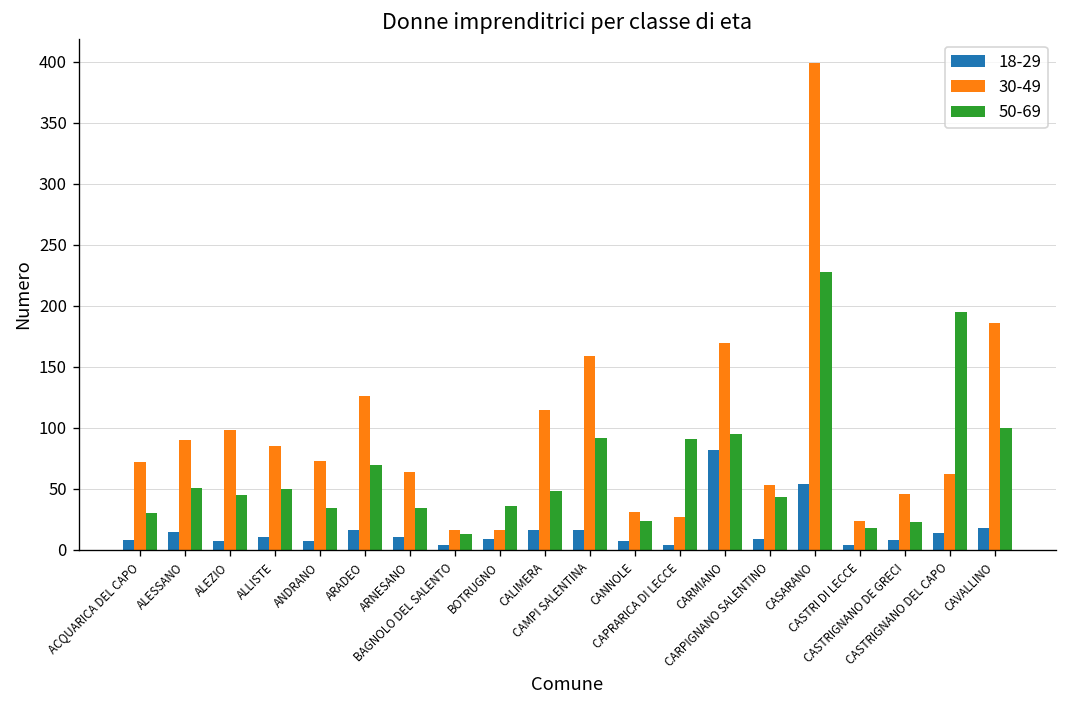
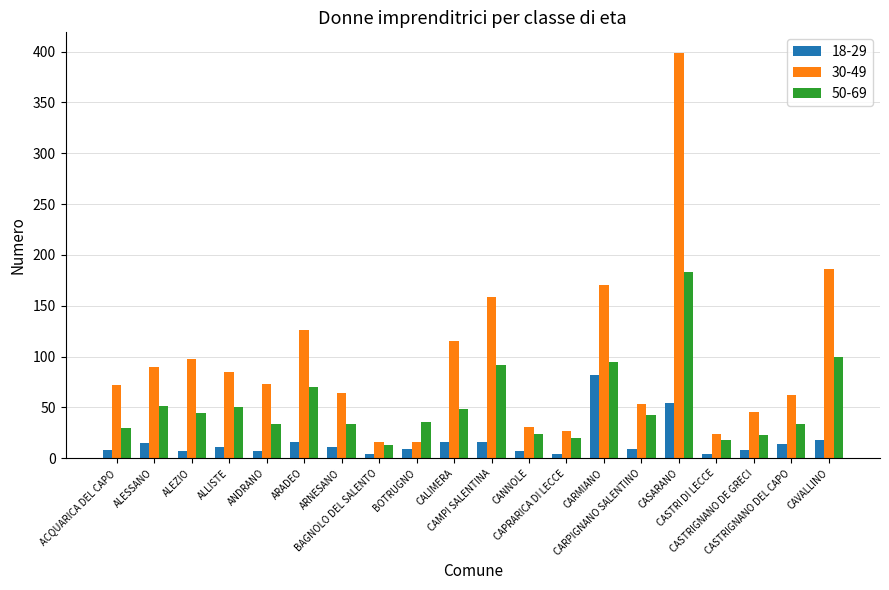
  {
    "18-29": {
      "ACQUARICA DEL CAPO": 8,
      "ALESSANO": 15,
      "ALEZIO": 7,
      "ALLISTE": 11,
      "ANDRANO": 7,
      "ARADEO": 16,
      "ARNESANO": 11,
      "BAGNOLO DEL SALENTO": 4,
      "BOTRUGNO": 9,
      "CALIMERA": 16,
      "CAMPI SALENTINA": 16,
      "CANNOLE": 7,
      "CAPRARICA DI LECCE": 4,
      "CARMIANO": 82,
      "CARPIGNANO SALENTINO": 9,
      "CASARANO": 54,
      "CASTRI DI LECCE": 4,
      "CASTRIGNANO DE GRECI": 8,
      "CASTRIGNANO DEL CAPO": 14,
      "CAVALLINO": 18
    },
    "30-49": {
      "ACQUARICA DEL CAPO": 72,
      "ALESSANO": 90,
      "ALEZIO": 98,
      "ALLISTE": 85,
      "ANDRANO": 73,
      "ARADEO": 126,
      "ARNESANO": 64,
      "BAGNOLO DEL SALENTO": 16,
      "BOTRUGNO": 16,
      "CALIMERA": 115,
      "CAMPI SALENTINA": 159,
      "CANNOLE": 31,
      "CAPRARICA DI LECCE": 27,
      "CARMIANO": 170,
      "CARPIGNANO SALENTINO": 53,
      "CASARANO": 399,
      "CASTRI DI LECCE": 24,
      "CASTRIGNANO DE GRECI": 46,
      "CASTRIGNANO DEL CAPO": 62,
      "CAVALLINO": 186
    },
    "50-69": {
      "ACQUARICA DEL CAPO": 30,
      "ALESSANO": 51,
      "ALEZIO": 45,
      "ALLISTE": 50,
      "ANDRANO": 34,
      "ARADEO": 70,
      "ARNESANO": 34,
      "BAGNOLO DEL SALENTO": 13,
      "BOTRUGNO": 36,
      "CALIMERA": 48,
      "CAMPI SALENTINA": 92,
      "CANNOLE": 24,
-     "CAPRARICA DI LECCE": 91,
+     "CAPRARICA DI LECCE": 20,
      "CARMIANO": 95,
      "CARPIGNANO SALENTINO": 43,
-     "CASARANO": 228,
+     "CASARANO": 183,
      "CASTRI DI LECCE": 18,
      "CASTRIGNANO DE GRECI": 23,
-     "CASTRIGNANO DEL CAPO": 195,
+     "CASTRIGNANO DEL CAPO": 34,
      "CAVALLINO": 100
    }
  }
